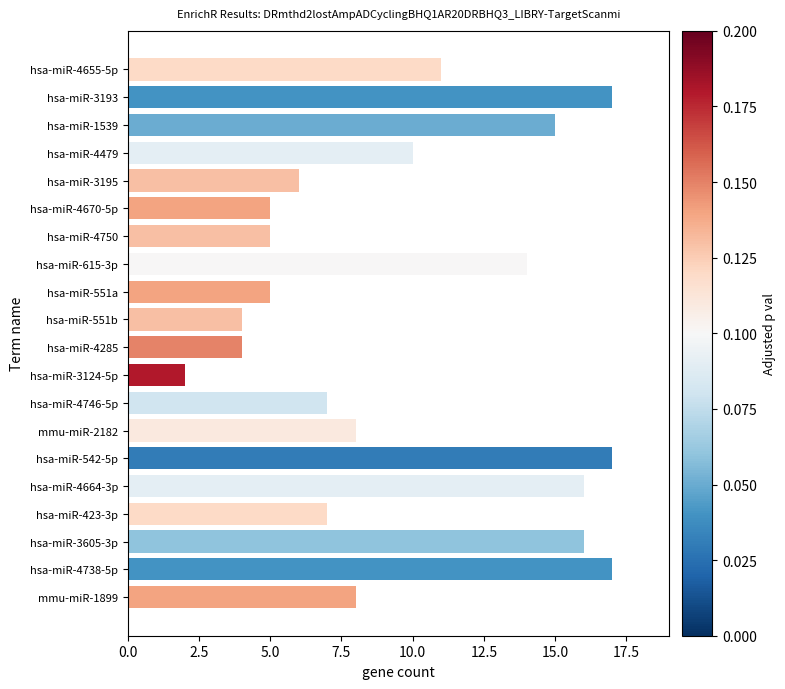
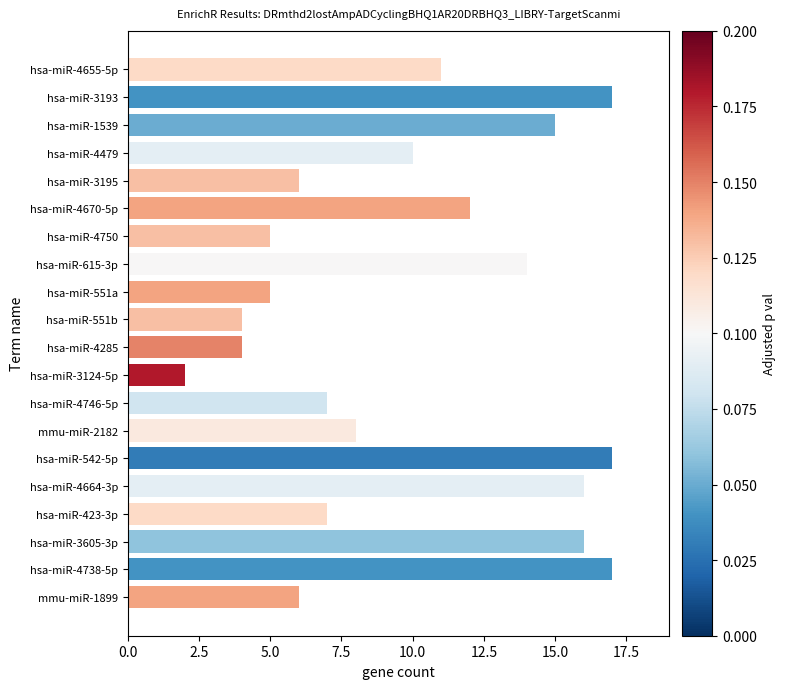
  {
    "hsa-miR-4655-5p": 11,
    "hsa-miR-3193": 17,
    "hsa-miR-1539": 15,
    "hsa-miR-4479": 10,
    "hsa-miR-3195": 6,
-   "hsa-miR-4670-5p": 5,
+   "hsa-miR-4670-5p": 12,
    "hsa-miR-4750": 5,
    "hsa-miR-615-3p": 14,
    "hsa-miR-551a": 5,
    "hsa-miR-551b": 4,
    "hsa-miR-4285": 4,
    "hsa-miR-3124-5p": 2,
    "hsa-miR-4746-5p": 7,
    "mmu-miR-2182": 8,
    "hsa-miR-542-5p": 17,
    "hsa-miR-4664-3p": 16,
    "hsa-miR-423-3p": 7,
    "hsa-miR-3605-3p": 16,
    "hsa-miR-4738-5p": 17,
-   "mmu-miR-1899": 8
+   "mmu-miR-1899": 6
  }
